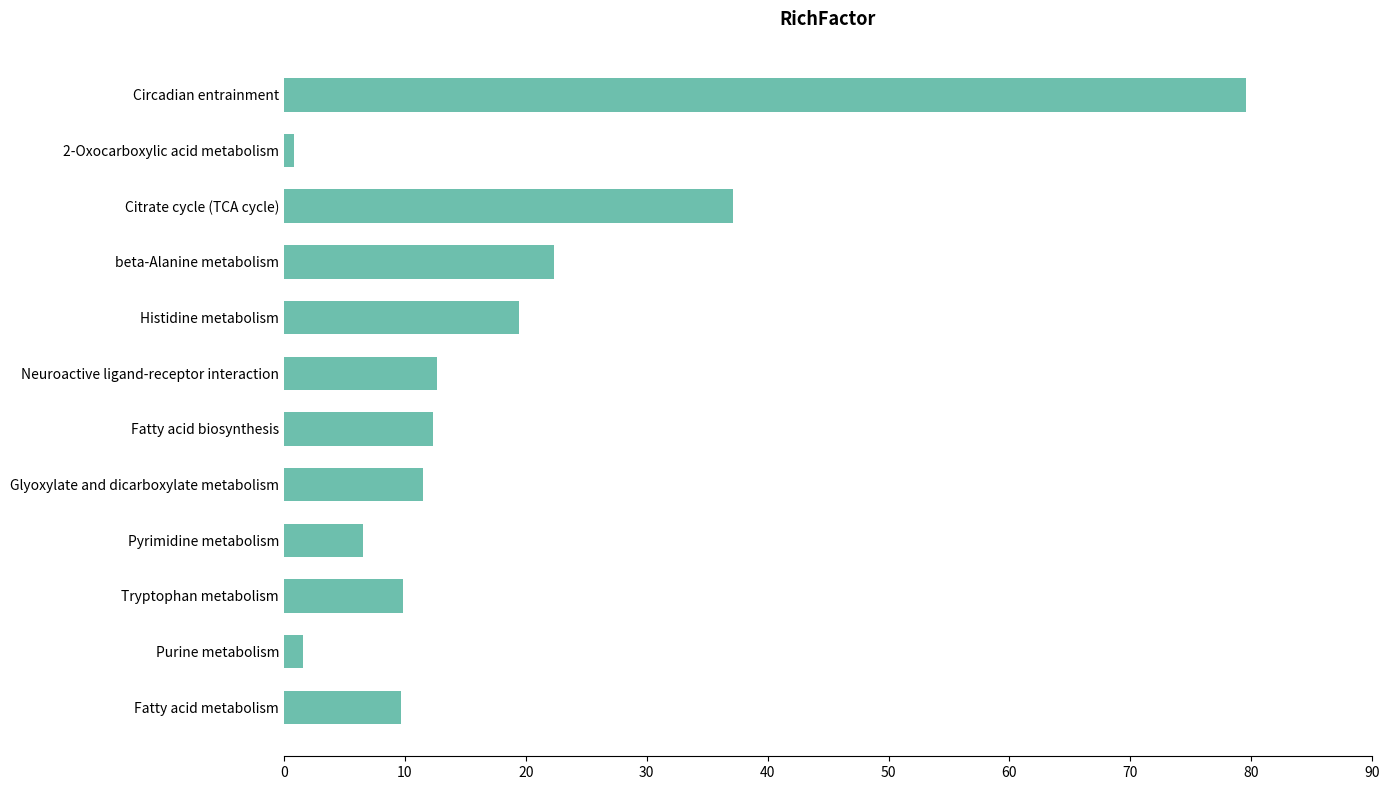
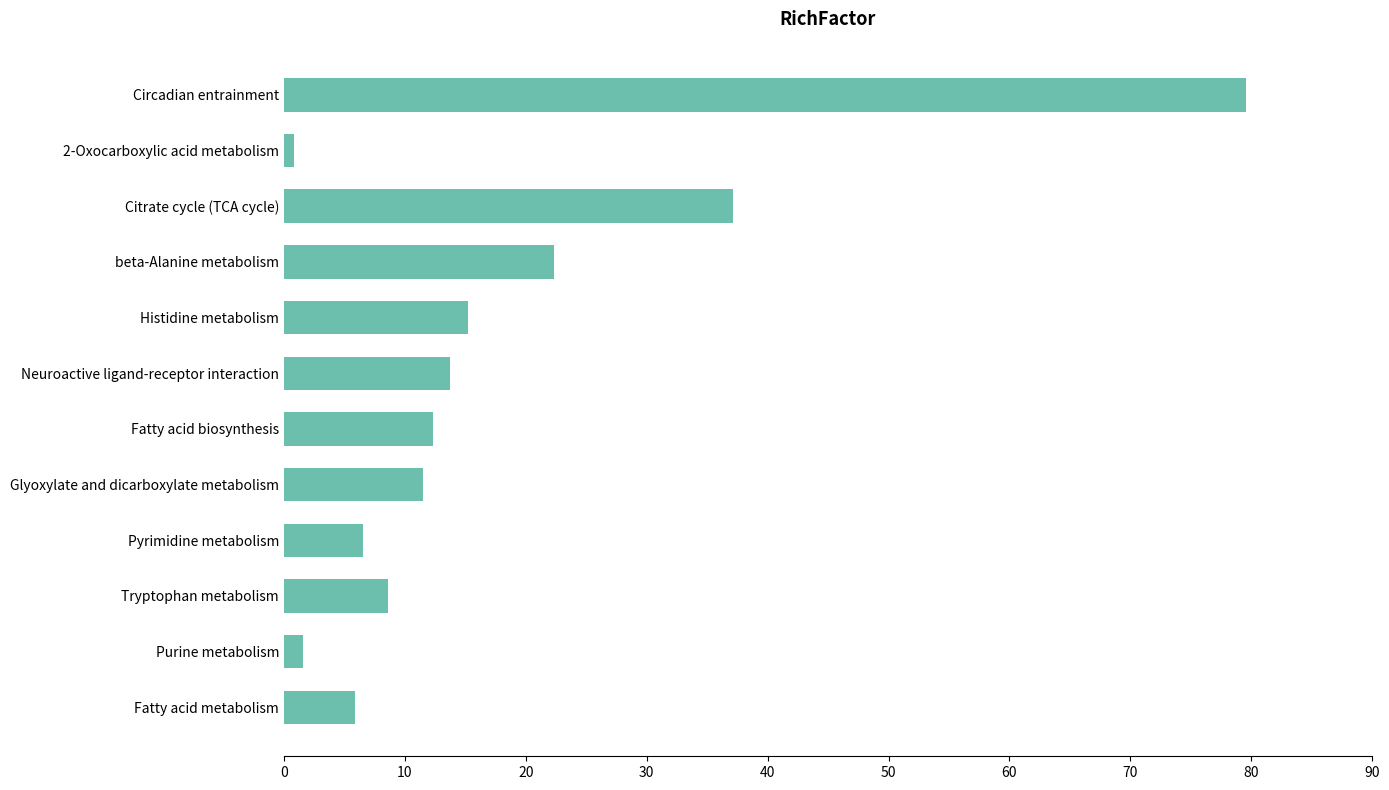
  {
    "Circadian entrainment": 79.5,
    "2-Oxocarboxylic acid metabolism": 0.8,
    "Citrate cycle (TCA cycle)": 37.1,
    "beta-Alanine metabolism": 22.4,
-   "Histidine metabolism": 19.4,
-   "Neuroactive ligand-receptor interaction": 12.6,
+   "Histidine metabolism": 15.2,
+   "Neuroactive ligand-receptor interaction": 13.8,
    "Fatty acid biosynthesis": 12.3,
    "Glyoxylate and dicarboxylate metabolism": 11.5,
    "Pyrimidine metabolism": 6.6,
-   "Tryptophan metabolism": 9.9,
+   "Tryptophan metabolism": 8.6,
    "Purine metabolism": 1.6,
-   "Fatty acid metabolism": 9.7
+   "Fatty acid metabolism": 5.9
  }
